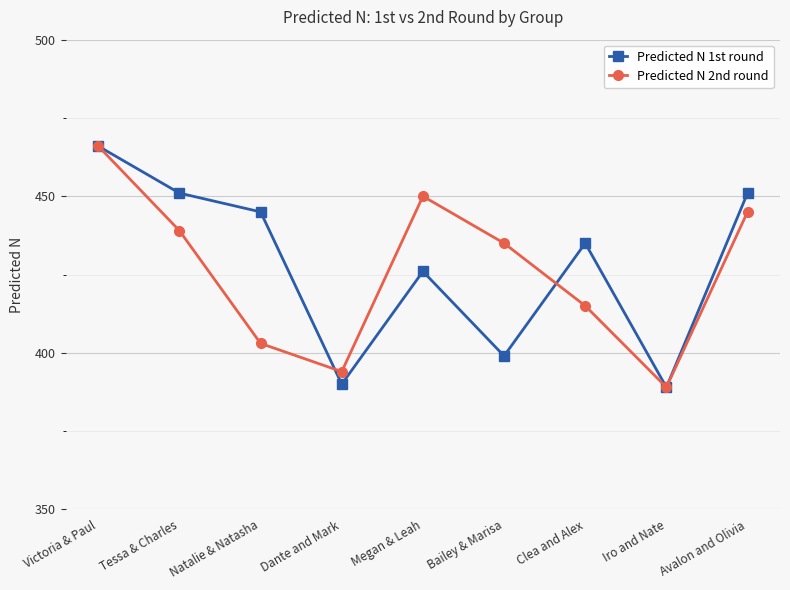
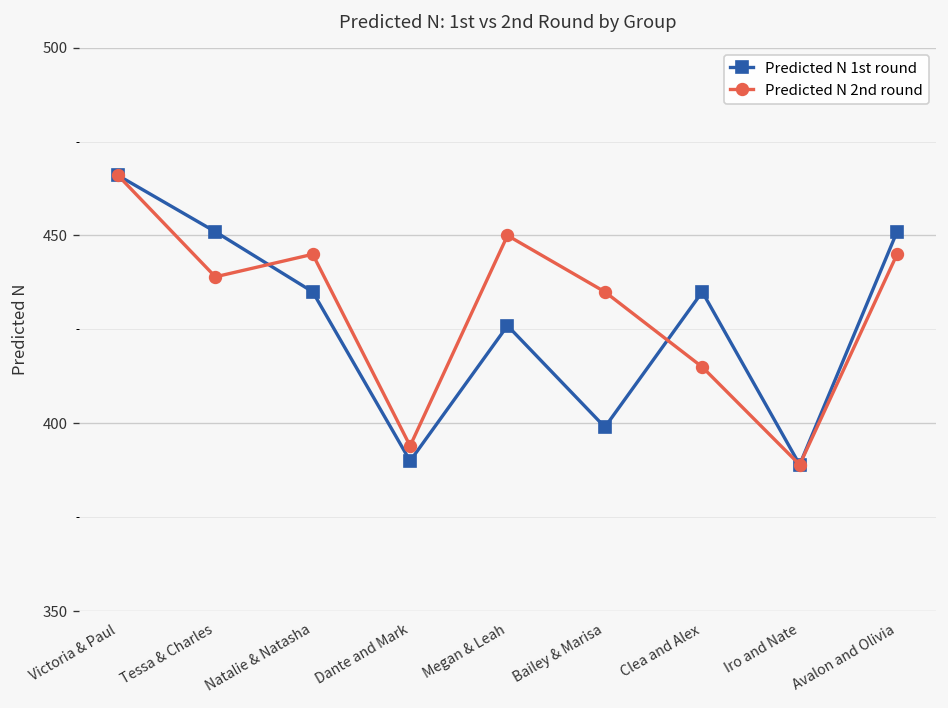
  {
    "Predicted N 1st round": {
      "Tessa & Charles": 451,
-     "Natalie & Natasha": 445,
+     "Natalie & Natasha": 435,
      "Dante and Mark": 390,
      "Megan & Leah": 426,
      "Bailey & Marisa": 399,
      "Clea and Alex": 435,
      "Avalon and Olivia": 451
    },
    "Predicted N 2nd round": {
      "Tessa & Charles": 439,
-     "Natalie & Natasha": 403,
+     "Natalie & Natasha": 445,
      "Dante and Mark": 394,
      "Megan & Leah": 450,
      "Bailey & Marisa": 435,
      "Clea and Alex": 415,
      "Avalon and Olivia": 445
    }
  }
